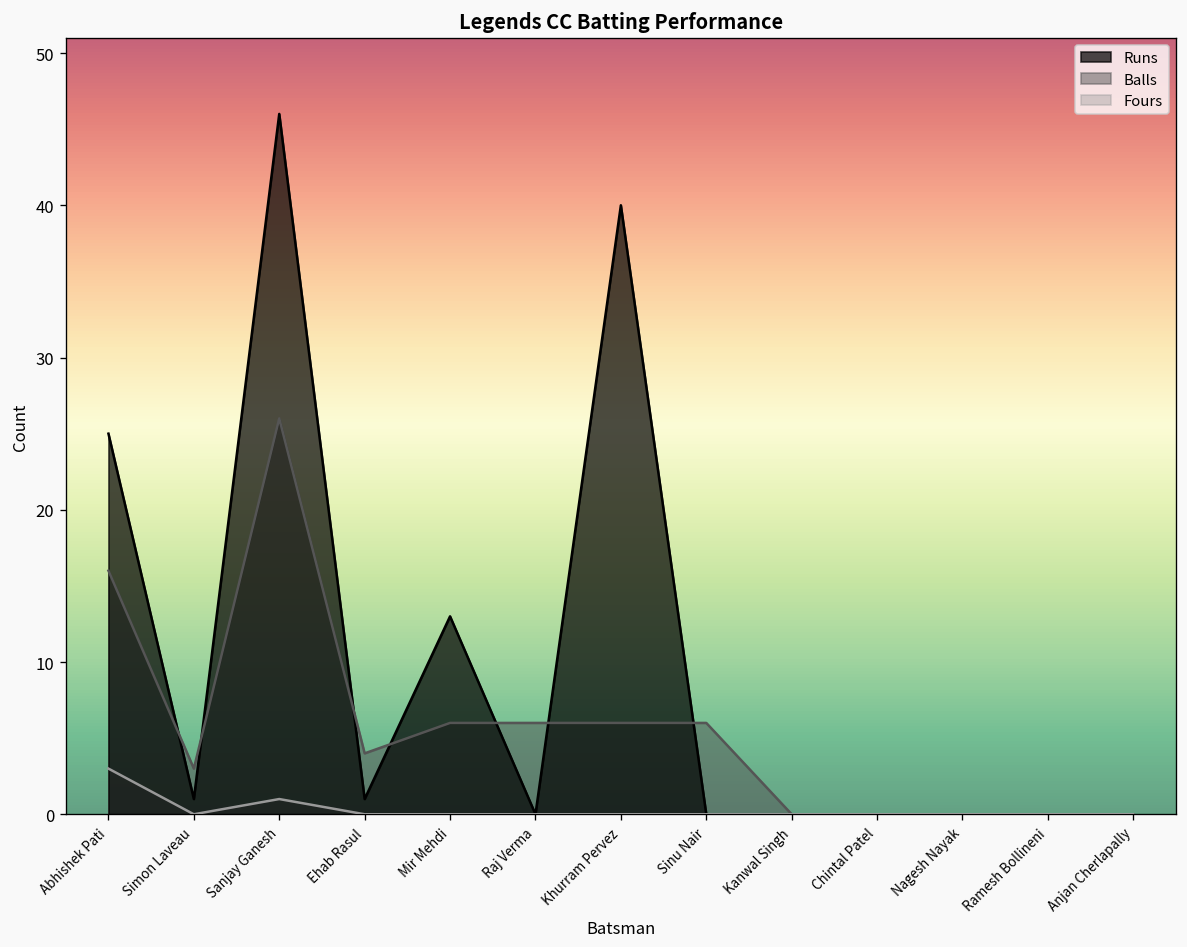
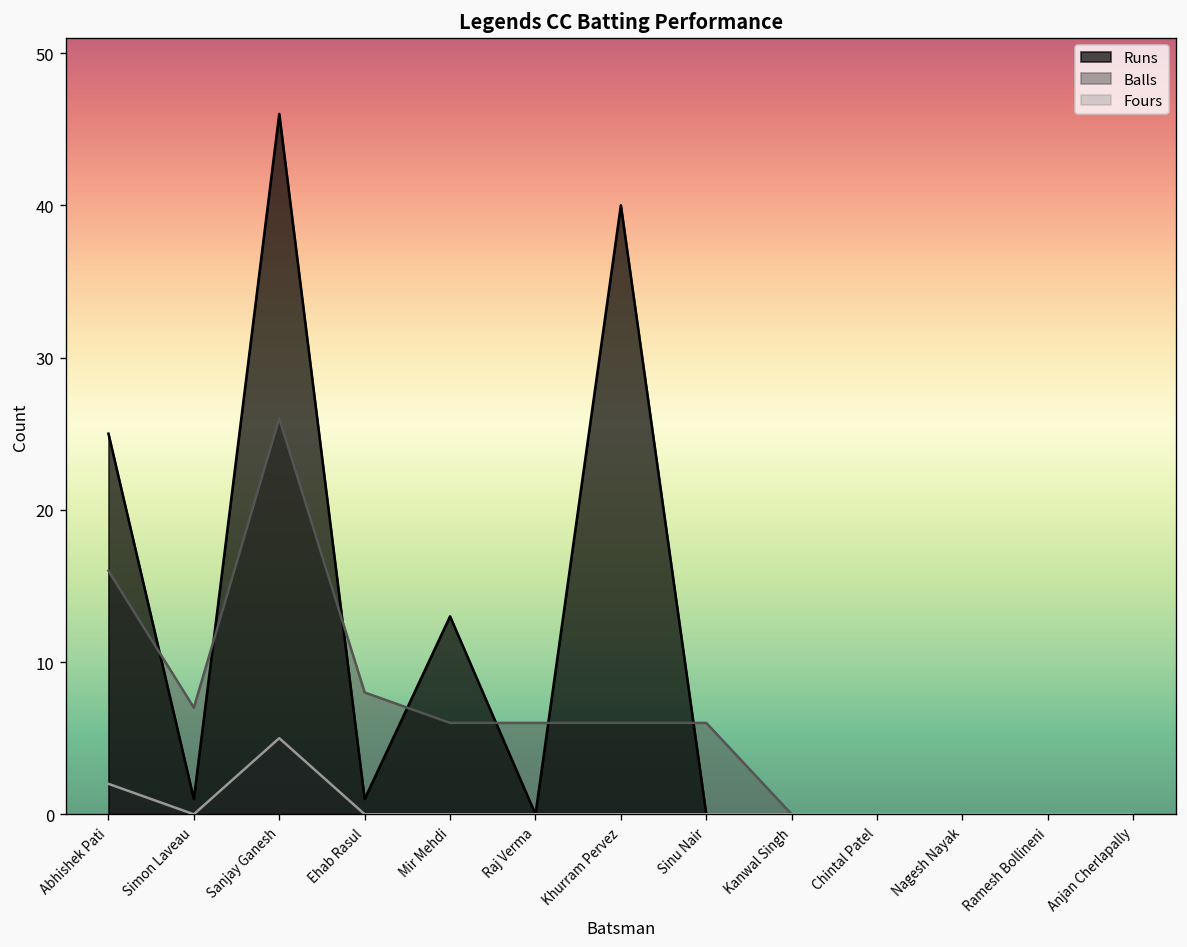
  {
    "Runs": {
      "Abhishek Pati": 25,
      "Simon Laveau": 1,
      "Sanjay Ganesh": 46,
      "Ehab Rasul": 1,
      "Mir Mehdi": 13,
      "Khurram Pervez": 40
    },
    "Balls": {
      "Abhishek Pati": 16,
-     "Simon Laveau": 3,
+     "Simon Laveau": 7,
      "Sanjay Ganesh": 26,
-     "Ehab Rasul": 4,
+     "Ehab Rasul": 8,
      "Mir Mehdi": 6,
      "Raj Verma": 6,
      "Khurram Pervez": 6,
      "Sinu Nair": 6
    },
    "Fours": {
-     "Abhishek Pati": 3,
+     "Abhishek Pati": 2,
      "Simon Laveau": 0,
-     "Sanjay Ganesh": 1,
+     "Sanjay Ganesh": 5,
      "Ehab Rasul": 0,
      "Mir Mehdi": 0,
      "Khurram Pervez": 0
    }
  }
